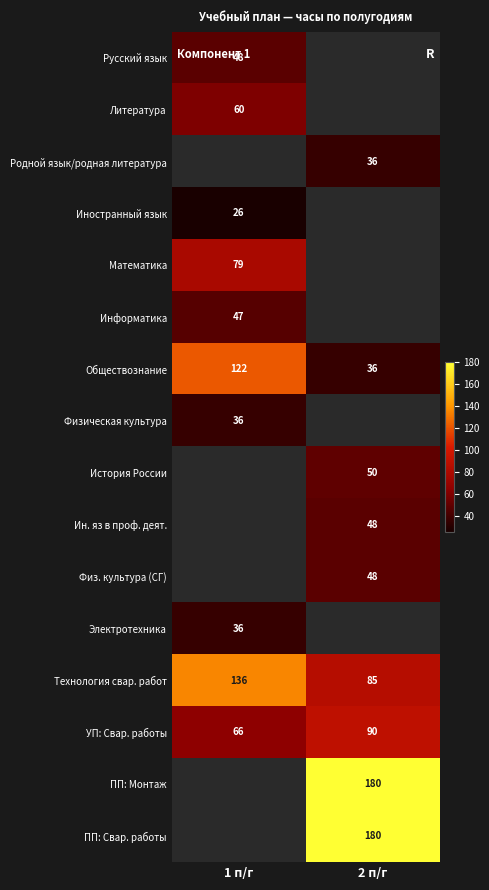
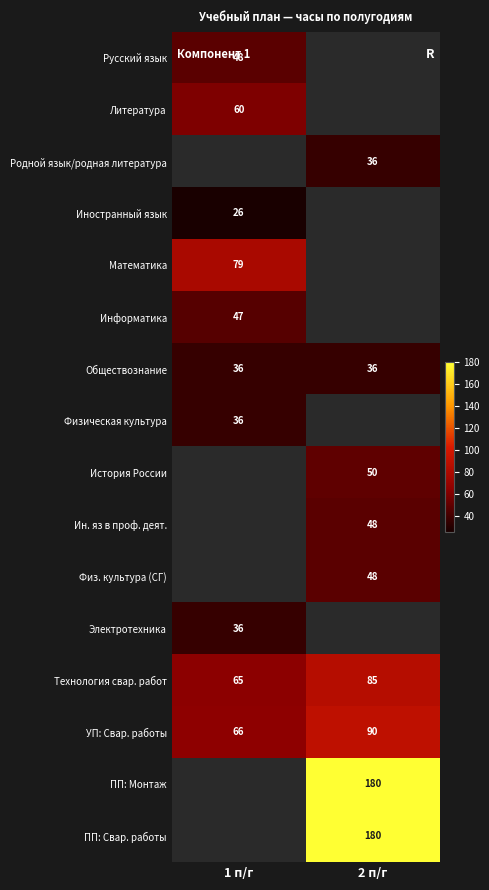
  {
    "Русский язык": {
      "1 п/г": 1
    },
    "Литература": {
      "1 п/г": 60
    },
    "Родной язык/родная литература": {
      "2 п/г": 36
    },
    "Иностранный язык": {
      "1 п/г": 26
    },
    "Математика": {
      "1 п/г": 79
    },
    "Информатика": {
      "1 п/г": 47
    },
    "Обществознание": {
-     "1 п/г": 122,
+     "1 п/г": 36,
      "2 п/г": 36
    },
    "Физическая культура": {
      "1 п/г": 36
    },
    "История России": {
      "2 п/г": 50
    },
    "Ин. яз в проф. деят.": {
      "2 п/г": 48
    },
    "Физ. культура (СГ)": {
      "2 п/г": 48
    },
    "Электротехника": {
      "1 п/г": 36
    },
    "Технология свар. работ": {
-     "1 п/г": 136,
+     "1 п/г": 65,
      "2 п/г": 85
    },
    "УП: Свар. работы": {
      "1 п/г": 66,
      "2 п/г": 90
    },
    "ПП: Монтаж": {
      "2 п/г": 180
    },
    "ПП: Свар. работы": {
      "2 п/г": 180
    }
  }
